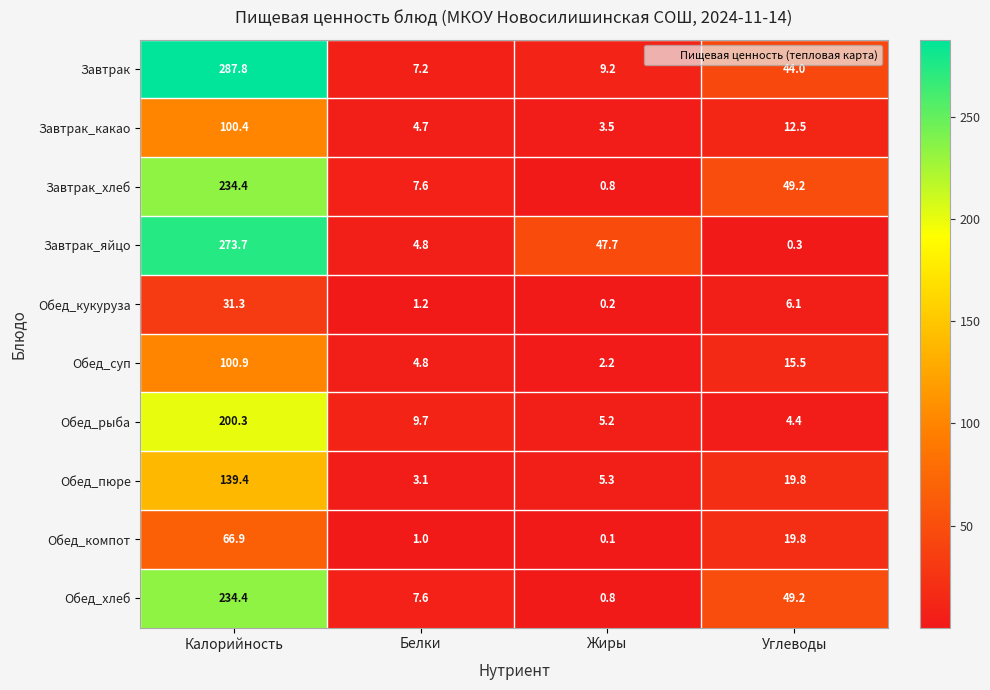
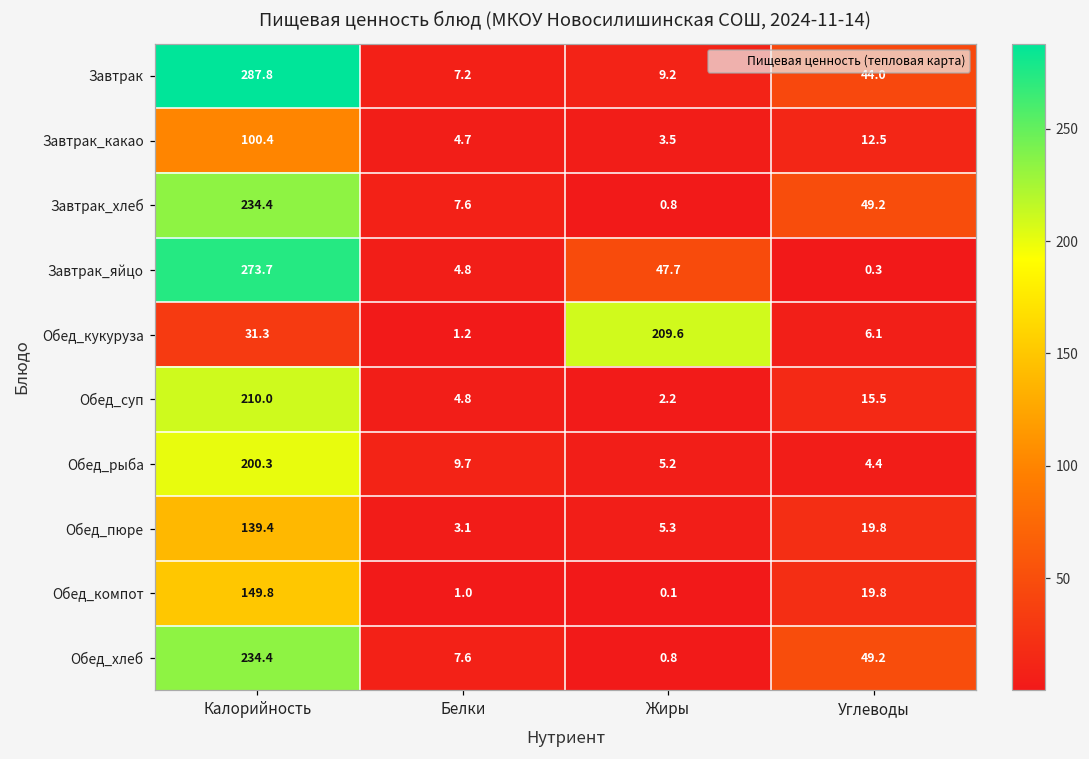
  {
    "Завтрак": {
      "Калорийность": 287.8,
      "Белки": 7.2,
      "Жиры": 9.2
    },
    "Завтрак_какао": {
      "Калорийность": 100.4,
      "Белки": 4.7,
      "Жиры": 3.5,
      "Углеводы": 12.5
    },
    "Завтрак_хлеб": {
      "Калорийность": 234.4,
      "Белки": 7.6,
      "Жиры": 0.8,
      "Углеводы": 49.2
    },
    "Завтрак_яйцо": {
      "Калорийность": 273.7,
      "Белки": 4.8,
      "Жиры": 47.7,
      "Углеводы": 0.3
    },
    "Обед_кукуруза": {
      "Калорийность": 31.3,
      "Белки": 1.2,
-     "Жиры": 0.2,
+     "Жиры": 209.6,
      "Углеводы": 6.1
    },
    "Обед_суп": {
-     "Калорийность": 100.9,
+     "Калорийность": 210.0,
      "Белки": 4.8,
      "Жиры": 2.2,
      "Углеводы": 15.5
    },
    "Обед_рыба": {
      "Калорийность": 200.3,
      "Белки": 9.7,
      "Жиры": 5.2,
      "Углеводы": 4.4
    },
    "Обед_пюре": {
      "Калорийность": 139.4,
      "Белки": 3.1,
      "Жиры": 5.3,
      "Углеводы": 19.8
    },
    "Обед_компот": {
-     "Калорийность": 66.9,
+     "Калорийность": 149.8,
      "Белки": 1.0,
      "Жиры": 0.1,
      "Углеводы": 19.8
    },
    "Обед_хлеб": {
      "Калорийность": 234.4,
      "Белки": 7.6,
      "Жиры": 0.8,
      "Углеводы": 49.2
    }
  }
